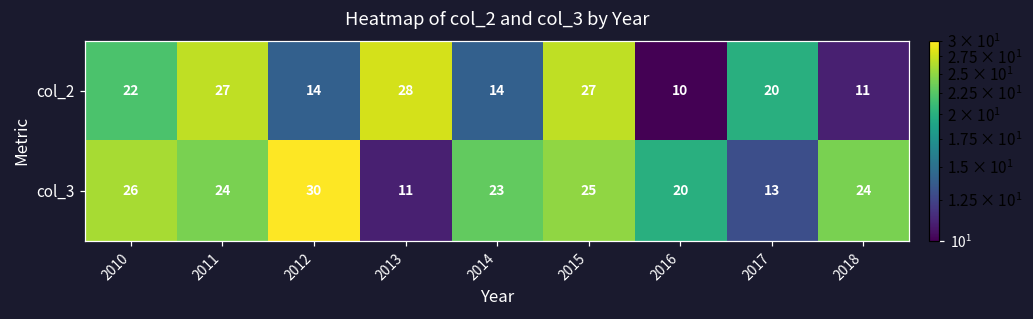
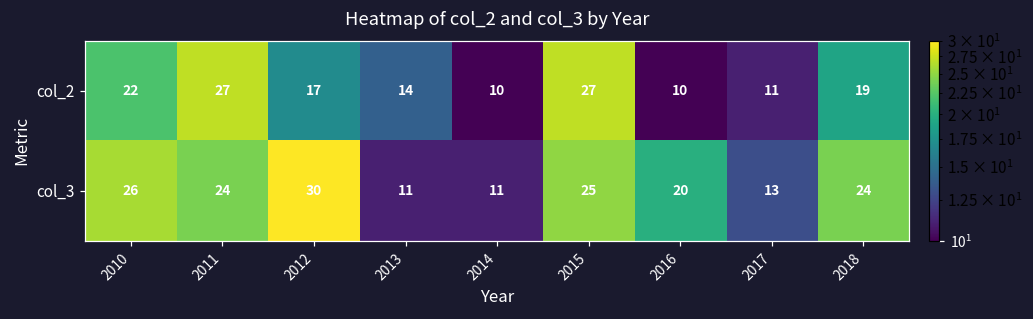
  {
    "col_2": {
      "2010": 22,
      "2011": 27,
-     "2012": 14,
-     "2013": 28,
-     "2014": 14,
+     "2012": 17,
+     "2013": 14,
+     "2014": 10,
      "2015": 27,
      "2016": 10,
-     "2017": 20,
-     "2018": 11
+     "2017": 11,
+     "2018": 19
    },
    "col_3": {
      "2010": 26,
      "2011": 24,
      "2012": 30,
      "2013": 11,
-     "2014": 23,
+     "2014": 11,
      "2015": 25,
      "2016": 20,
      "2017": 13,
      "2018": 24
    }
  }
